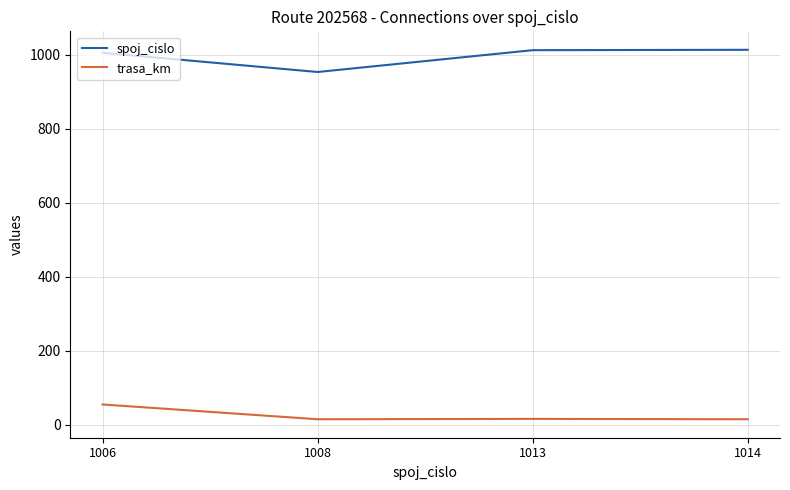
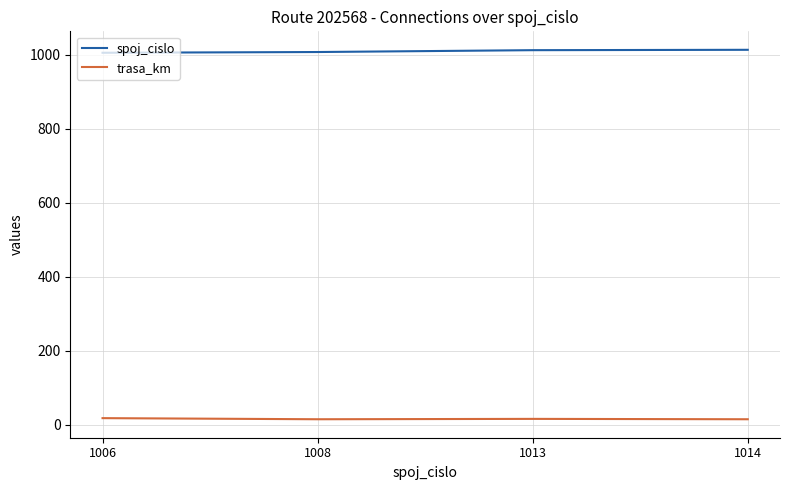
  {
    "spoj_cislo": {
-     "1008": 950,
+     "1008": 1010,
      "1013": 1010,
      "1014": 1010
    },
    "trasa_km": {
-     "1006": 60,
+     "1006": 20,
      "1008": 20,
      "1013": 20,
      "1014": 20
    }
  }
